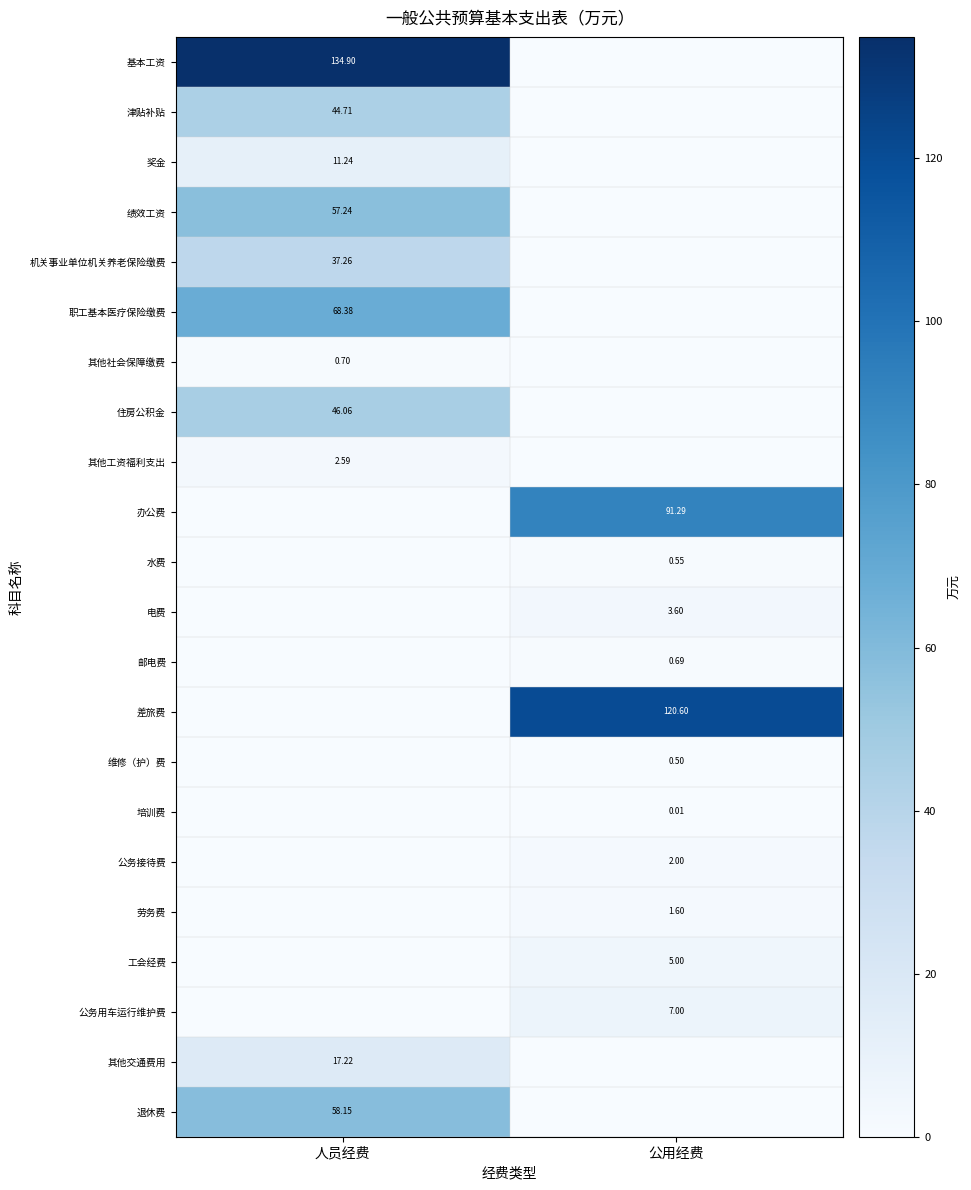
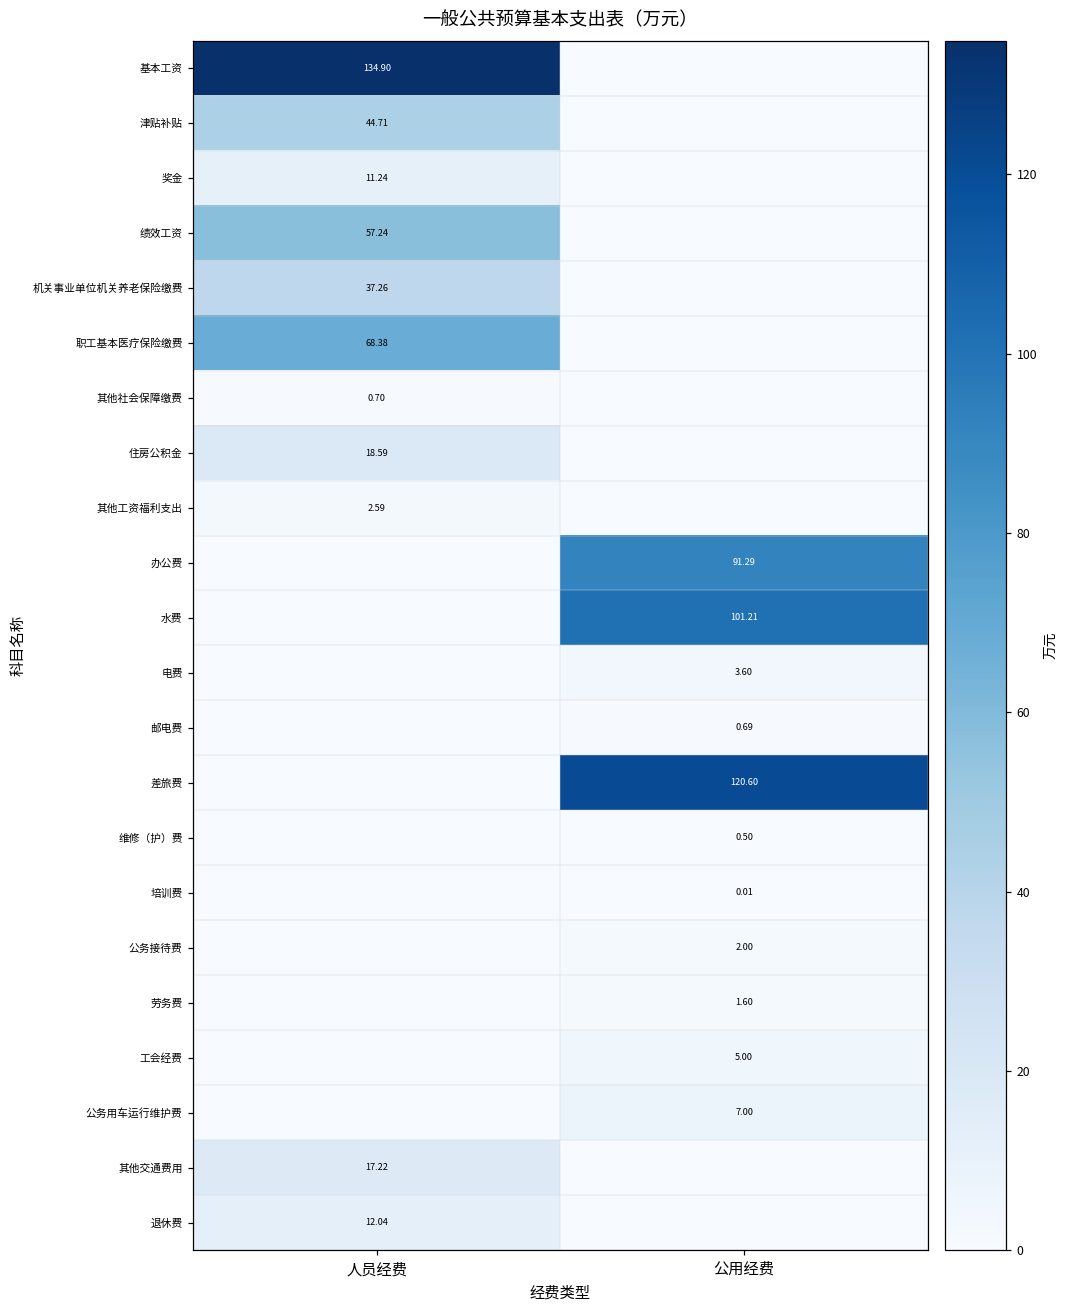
  {
    "基本工资": {
      "人员经费": 134.90
    },
    "津贴补贴": {
      "人员经费": 44.71
    },
    "奖金": {
      "人员经费": 11.24
    },
    "绩效工资": {
      "人员经费": 57.24
    },
    "机关事业单位机关养老保险缴费": {
      "人员经费": 37.26
    },
    "职工基本医疗保险缴费": {
      "人员经费": 68.38
    },
    "其他社会保障缴费": {
      "人员经费": 0.70
    },
    "住房公积金": {
-     "人员经费": 46.06
+     "人员经费": 18.59
    },
    "其他工资福利支出": {
      "人员经费": 2.59
    },
    "办公费": {
      "公用经费": 91.29
    },
    "水费": {
-     "公用经费": 0.55
+     "公用经费": 101.21
    },
    "电费": {
      "公用经费": 3.60
    },
    "邮电费": {
      "公用经费": 0.69
    },
    "差旅费": {
      "公用经费": 120.60
    },
    "维修（护）费": {
      "公用经费": 0.50
    },
    "培训费": {
      "公用经费": 0.01
    },
    "公务接待费": {
      "公用经费": 2.00
    },
    "劳务费": {
      "公用经费": 1.60
    },
    "工会经费": {
      "公用经费": 5.00
    },
    "公务用车运行维护费": {
      "公用经费": 7.00
    },
    "其他交通费用": {
      "人员经费": 17.22
    },
    "退休费": {
-     "人员经费": 58.15
+     "人员经费": 12.04
    }
  }
